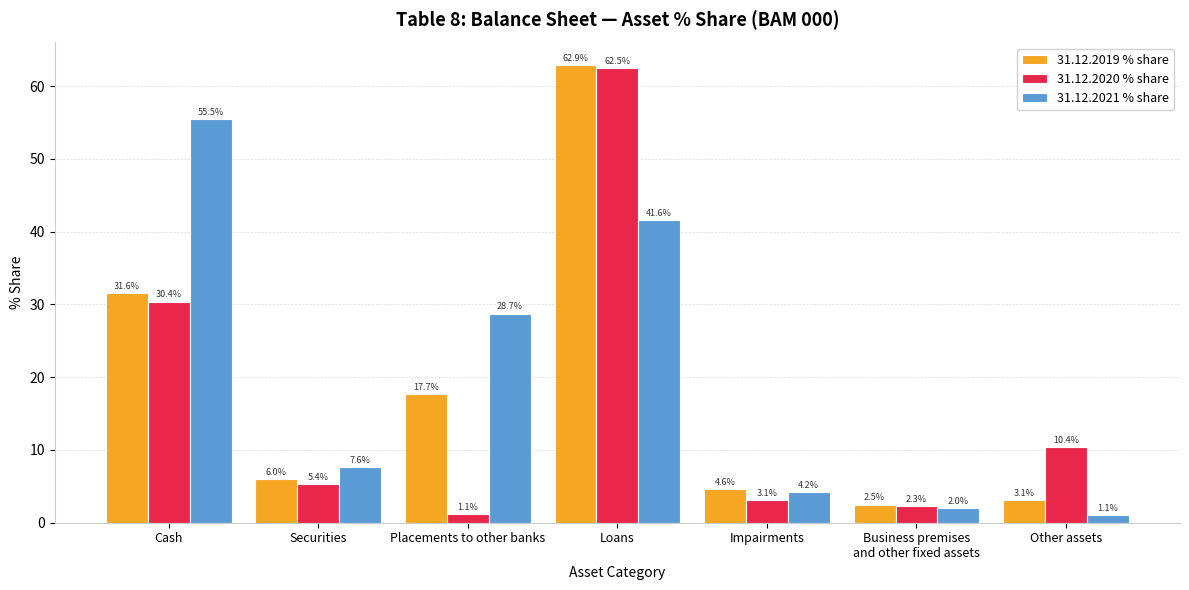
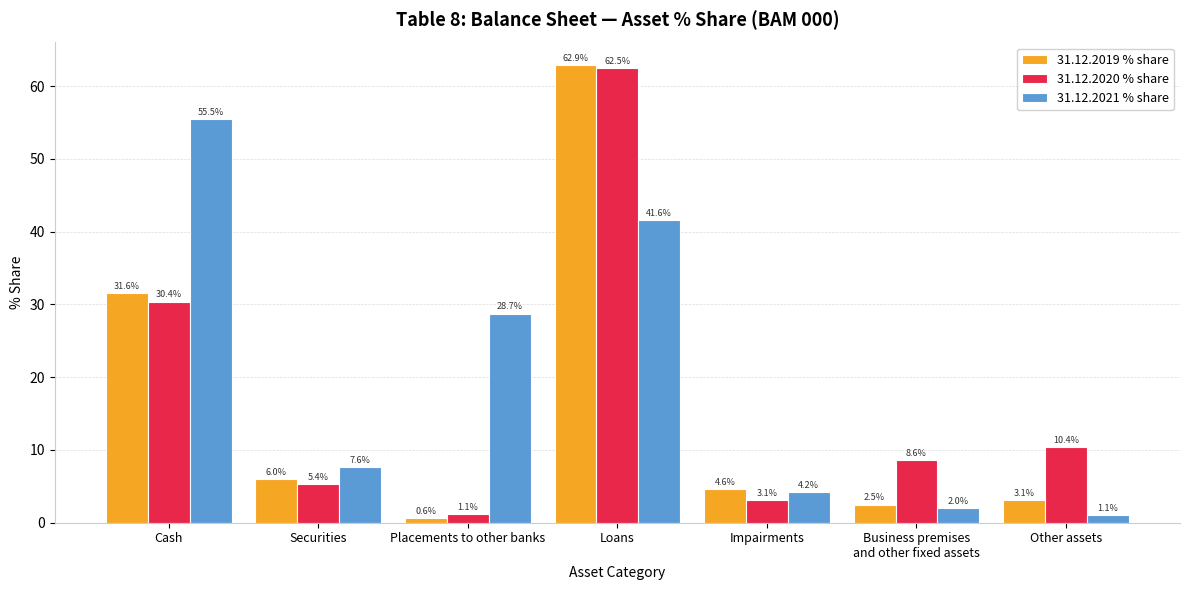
  {
    "31.12.2019 % share": {
      "Cash": "31.6%",
      "Securities": "6.0%",
-     "Placements to other banks": "17.7%",
+     "Placements to other banks": "0.6%",
      "Loans": "62.9%",
      "Impairments": "4.6%",
      "Business premises and other fixed assets": "2.5%",
      "Other assets": "3.1%"
    },
    "31.12.2020 % share": {
      "Cash": "30.4%",
      "Securities": "5.4%",
      "Placements to other banks": "1.1%",
      "Loans": "62.5%",
      "Impairments": "3.1%",
-     "Business premises and other fixed assets": "2.3%",
+     "Business premises and other fixed assets": "8.6%",
      "Other assets": "10.4%"
    },
    "31.12.2021 % share": {
      "Cash": "55.5%",
      "Securities": "7.6%",
      "Placements to other banks": "28.7%",
      "Loans": "41.6%",
      "Impairments": "4.2%",
      "Business premises and other fixed assets": "2.0%",
      "Other assets": "1.1%"
    }
  }
